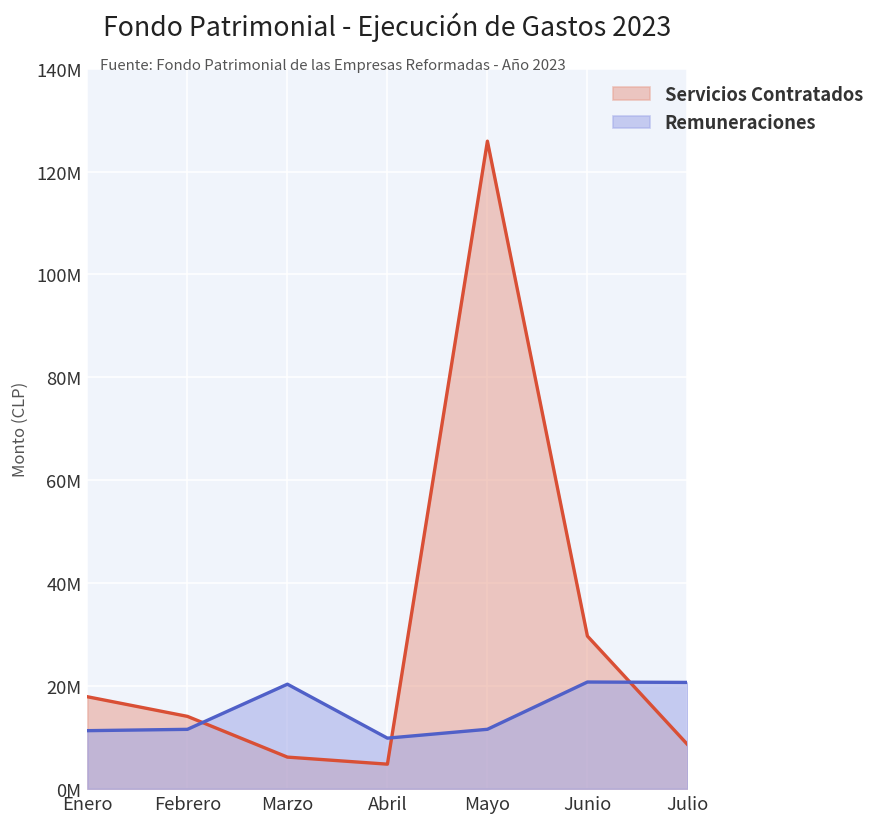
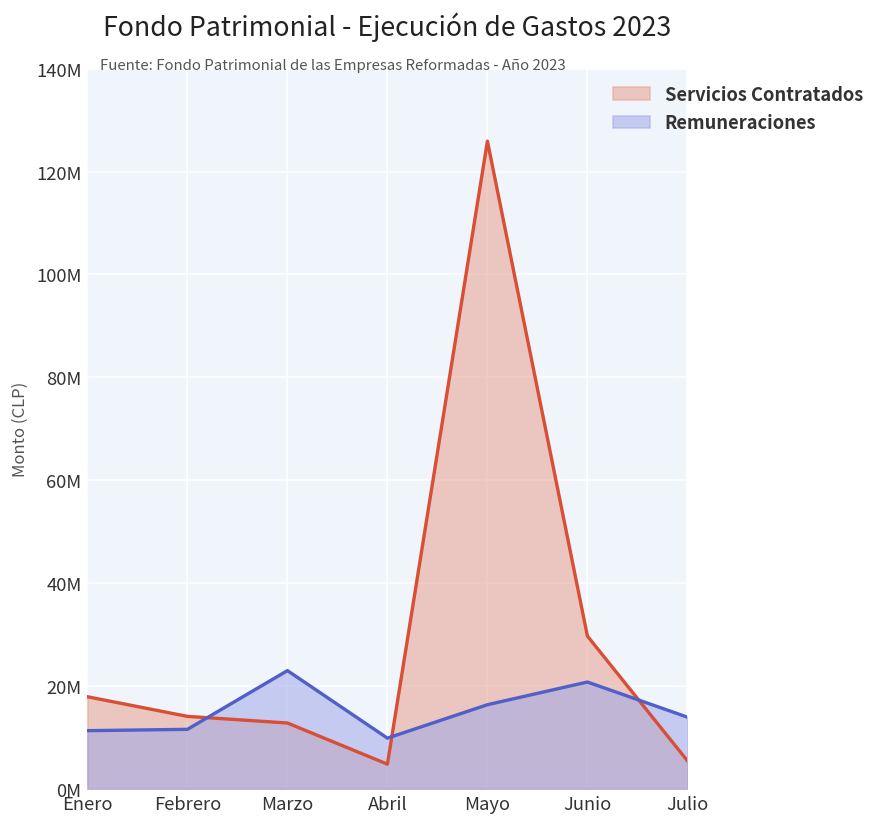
  {
    "Servicios Contratados": {
      "Enero": 18000000,
      "Febrero": 14000000,
-     "Marzo": 6000000,
+     "Marzo": 13000000,
      "Abril": 5000000,
      "Mayo": 126000000,
      "Junio": 30000000,
-     "Julio": 9000000
+     "Julio": 5000000
    },
    "Remuneraciones": {
      "Enero": 11000000,
      "Febrero": 12000000,
-     "Marzo": 20000000,
+     "Marzo": 23000000,
      "Abril": 10000000,
-     "Mayo": 12000000,
+     "Mayo": 16000000,
      "Junio": 21000000,
-     "Julio": 21000000
+     "Julio": 14000000
    }
  }
